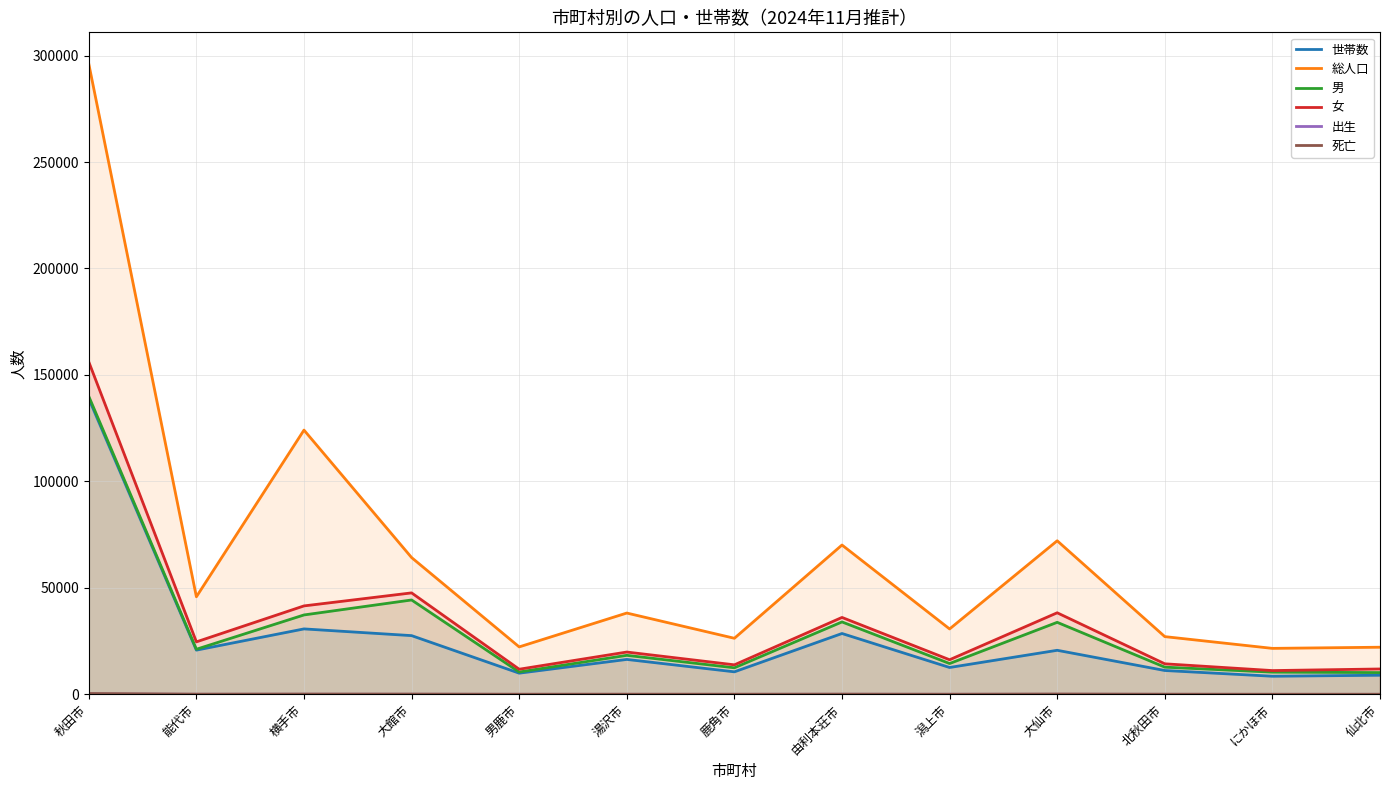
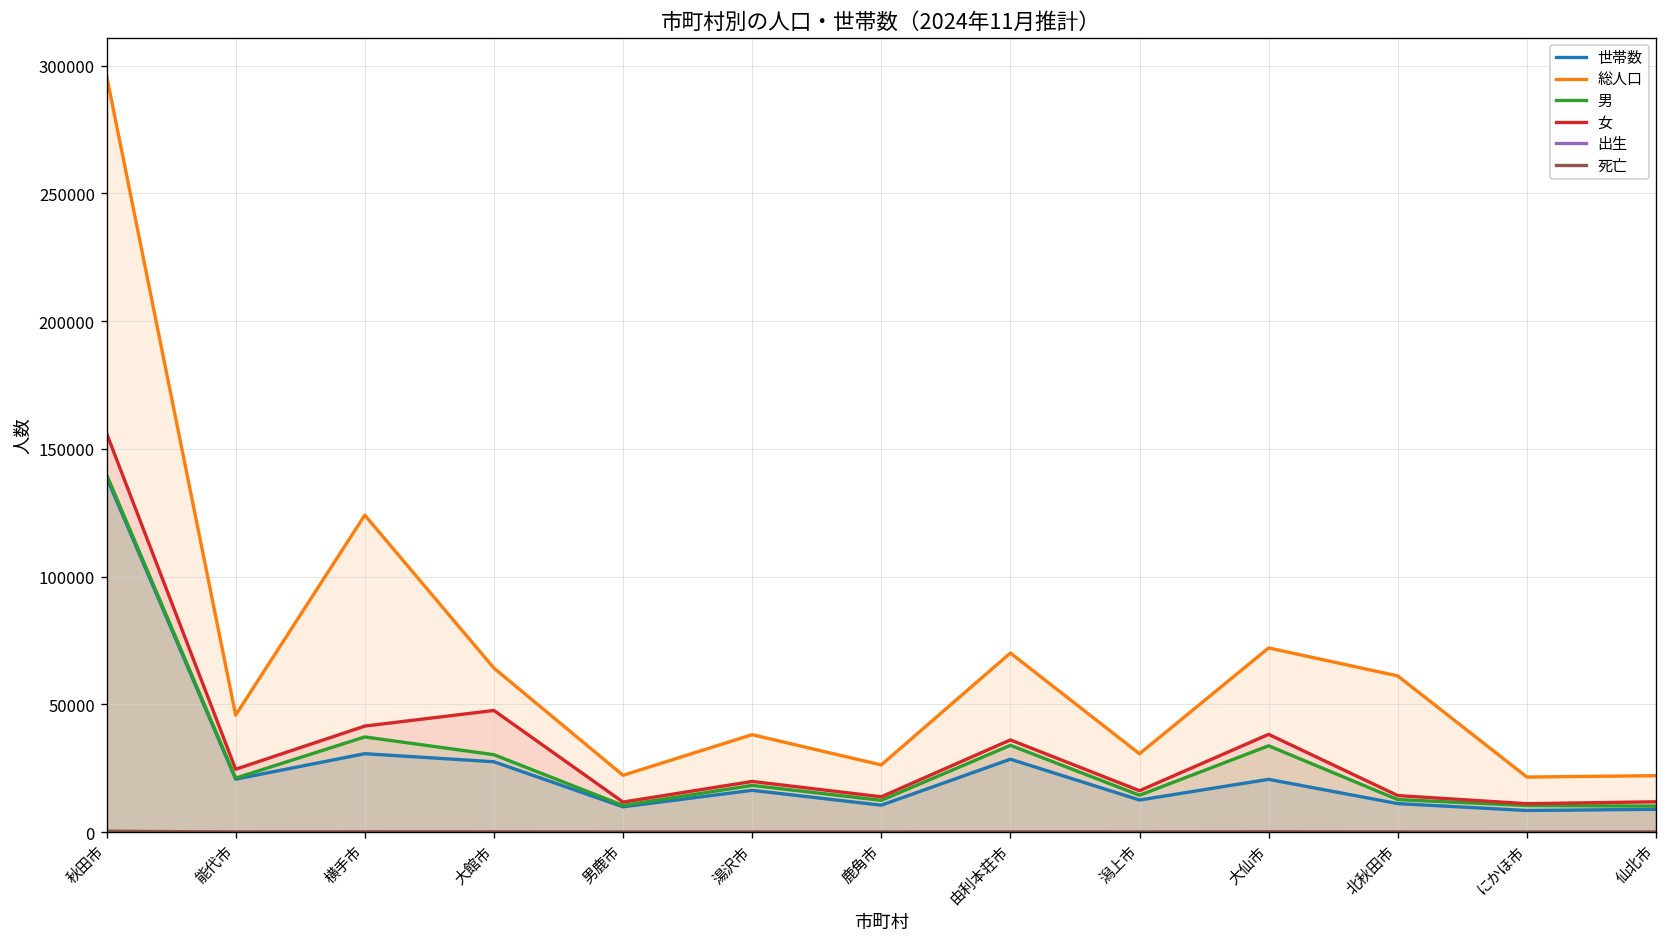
  {
    "世帯数": {
      "横手市": 31000,
      "大館市": 28000,
      "湯沢市": 16000,
      "鹿角市": 11000,
      "由利本荘市": 29000,
      "潟上市": 13000,
      "大仙市": 21000,
      "北秋田市": 11000,
      "にかほ市": 9000,
      "仙北市": 9000
    },
    "総人口": {
      "秋田市": 296000,
      "能代市": 46000,
      "横手市": 124000,
      "大館市": 64000,
      "男鹿市": 22000,
      "湯沢市": 38000,
      "鹿角市": 26000,
      "由利本荘市": 70000,
      "潟上市": 31000,
      "大仙市": 72000,
-     "北秋田市": 27000,
+     "北秋田市": 61000,
      "にかほ市": 22000,
      "仙北市": 22000
    },
    "男": {
      "横手市": 37000,
-     "大館市": 44000,
+     "大館市": 30000,
      "湯沢市": 18000,
      "鹿角市": 12000,
      "由利本荘市": 34000,
      "潟上市": 14000,
      "大仙市": 34000,
      "北秋田市": 13000,
      "仙北市": 10000
    },
    "女": {
      "秋田市": 156000,
      "能代市": 25000,
      "横手市": 42000,
      "大館市": 48000,
      "男鹿市": 12000,
      "湯沢市": 20000,
      "鹿角市": 14000,
      "由利本荘市": 36000,
      "潟上市": 16000,
      "大仙市": 38000,
      "北秋田市": 14000,
      "仙北市": 12000
    },
    "死亡": {
      "秋田市": 0,
      "能代市": 0,
      "横手市": 0,
      "大館市": 0,
      "男鹿市": 0,
      "湯沢市": 0,
      "鹿角市": 0,
      "由利本荘市": 0,
      "潟上市": 0,
      "大仙市": 0,
      "北秋田市": 0,
      "にかほ市": 0,
      "仙北市": 0
    }
  }
